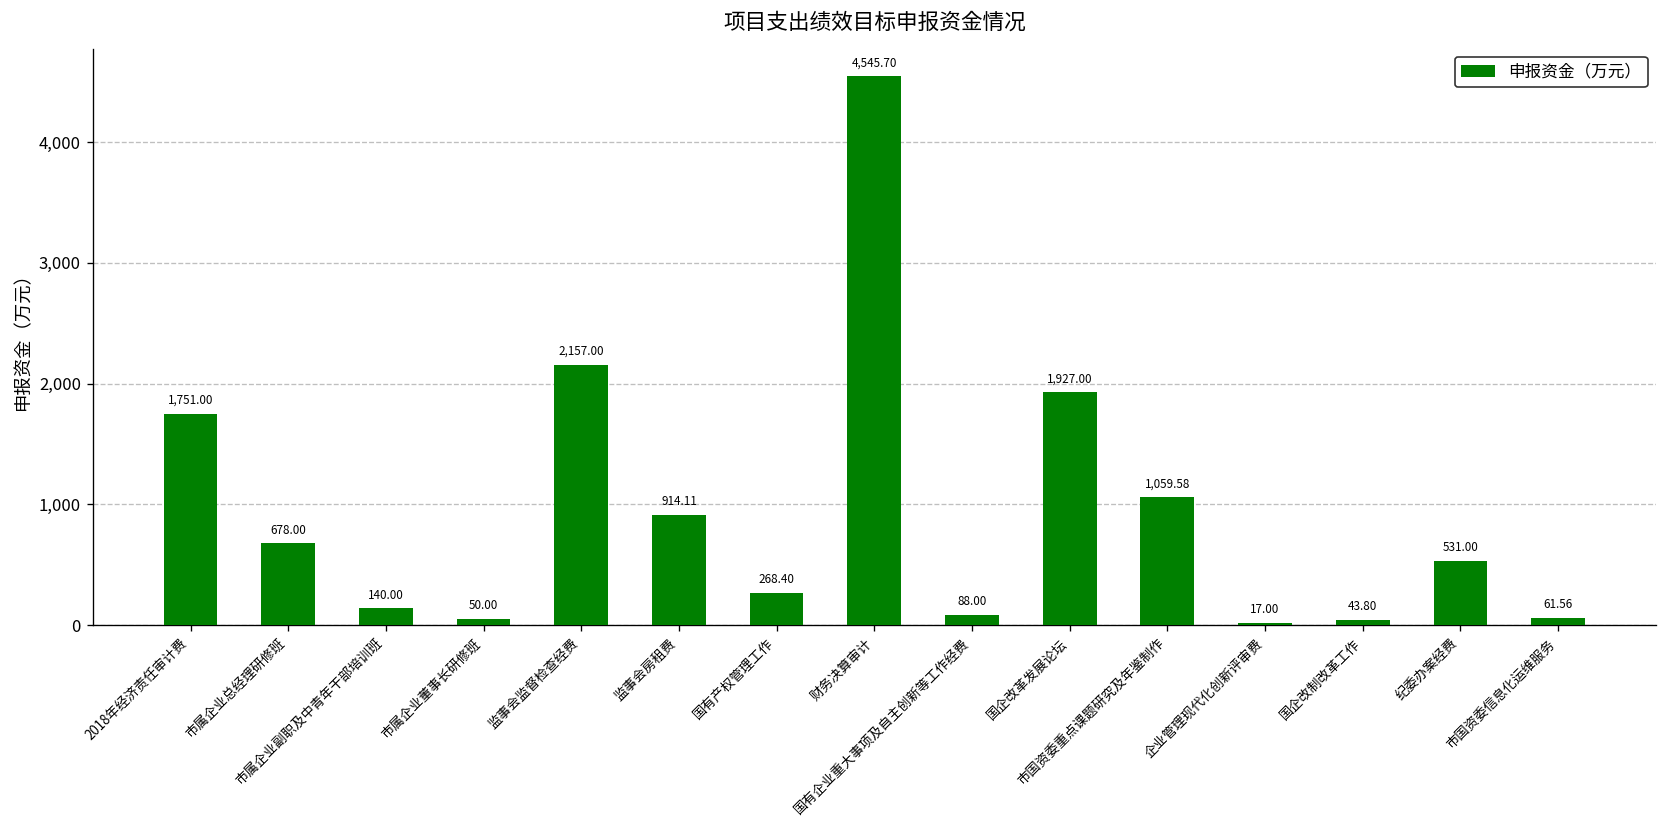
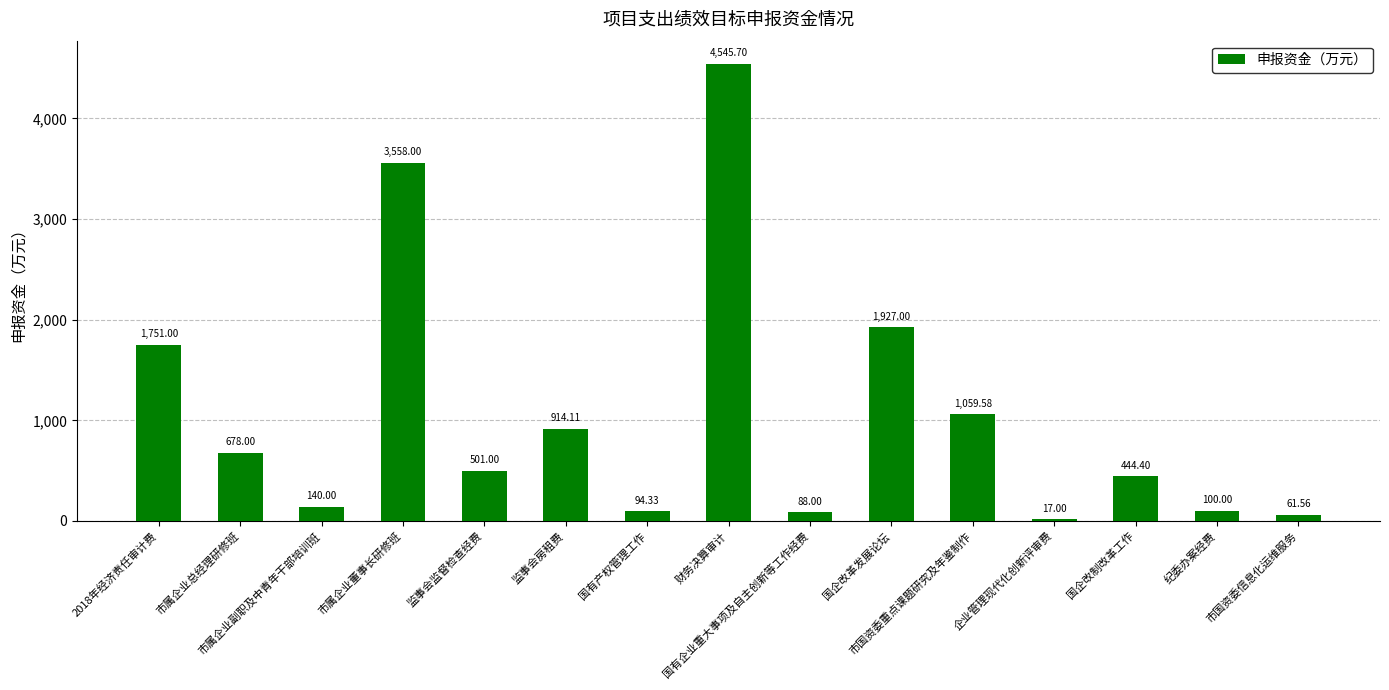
  {
    "2018年经济责任审计费": "1,751.00",
    "市属企业总经理研修班": "678.00",
    "市属企业副职及中青年干部培训班": "140.00",
-   "市属企业董事长研修班": "50.00",
-   "监事会监督检查经费": "2,157.00",
+   "市属企业董事长研修班": "3,558.00",
+   "监事会监督检查经费": "501.00",
    "监事会房租费": "914.11",
-   "国有产权管理工作": "268.40",
+   "国有产权管理工作": "94.33",
    "财务决算审计": "4,545.70",
    "国有企业重大事项及自主创新等工作经费": "88.00",
    "国企改革发展论坛": "1,927.00",
    "市国资委重点课题研究及年鉴制作": "1,059.58",
    "企业管理现代化创新评审费": "17.00",
-   "国企改制改革工作": "43.80",
-   "纪委办案经费": "531.00",
+   "国企改制改革工作": "444.40",
+   "纪委办案经费": "100.00",
    "市国资委信息化运维服务": "61.56"
  }
